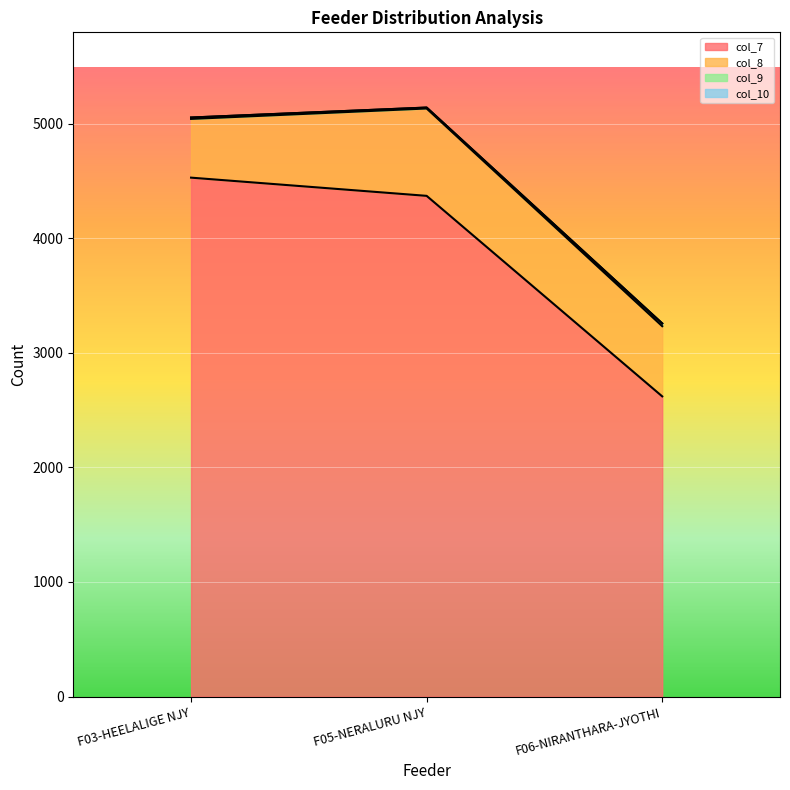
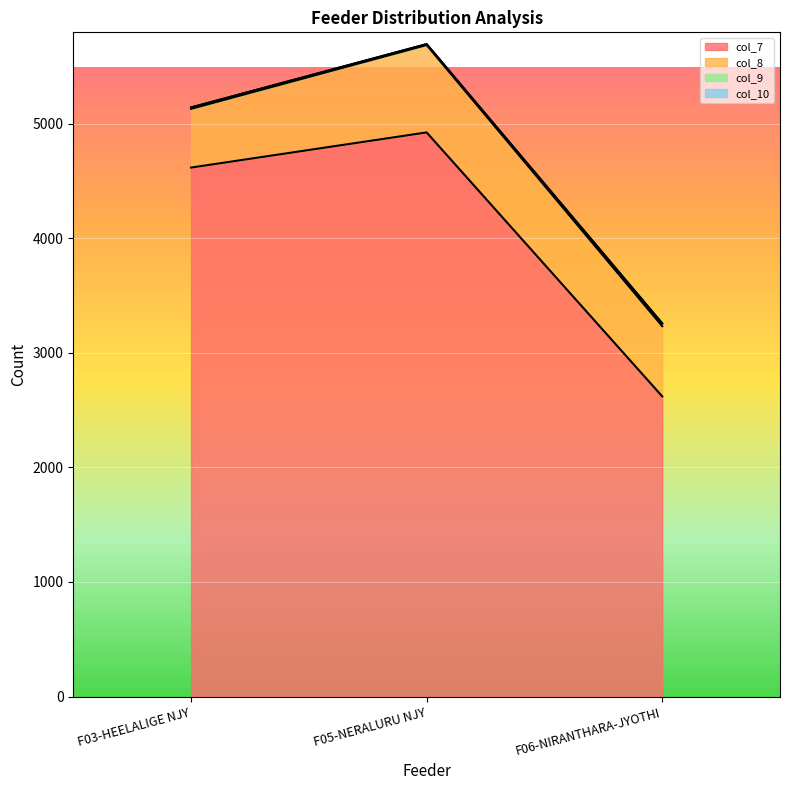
  {
    "col_7": {
-     "F03-HEELALIGE NJY": 4530,
-     "F05-NERALURU NJY": 4370,
+     "F03-HEELALIGE NJY": 4620,
+     "F05-NERALURU NJY": 4930,
      "F06-NIRANTHARA-JYOTHI": 2620
    },
    "col_8": {
      "F06-NIRANTHARA-JYOTHI": 610
    }
  }
